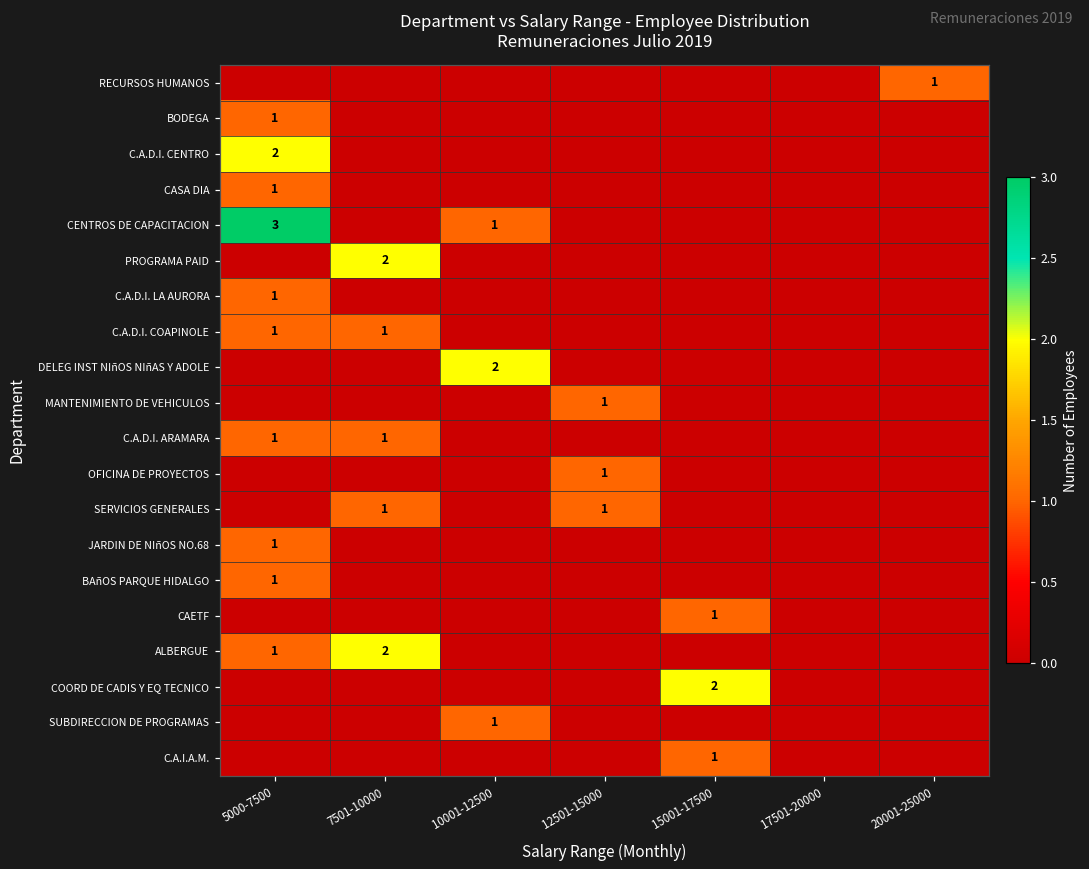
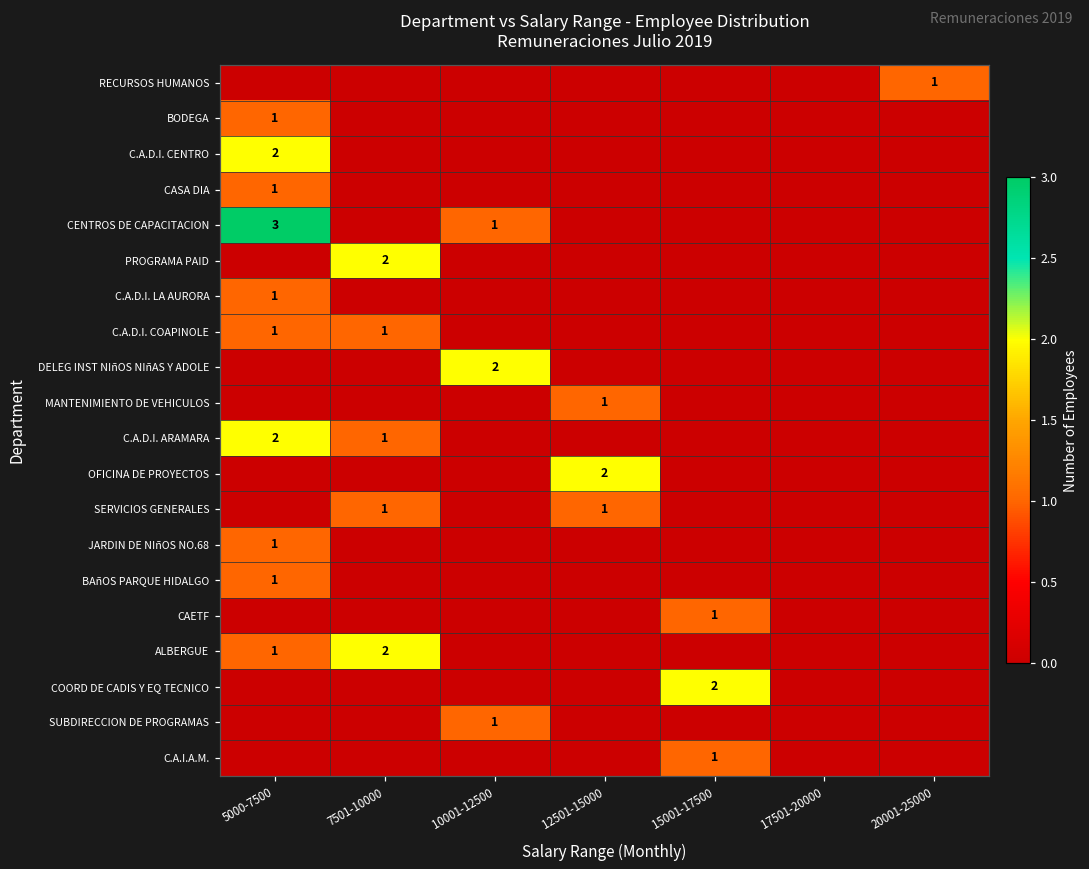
  {
    "RECURSOS HUMANOS": {
      "20001-25000": 1
    },
    "BODEGA": {
      "5000-7500": 1
    },
    "C.A.D.I. CENTRO": {
      "5000-7500": 2
    },
    "CASA DIA": {
      "5000-7500": 1
    },
    "CENTROS DE CAPACITACION": {
      "5000-7500": 3,
      "10001-12500": 1
    },
    "PROGRAMA PAID": {
      "7501-10000": 2
    },
    "C.A.D.I. LA AURORA": {
      "5000-7500": 1
    },
    "C.A.D.I. COAPINOLE": {
      "5000-7500": 1,
      "7501-10000": 1
    },
    "DELEG INST NIñOS NIñAS Y ADOLE": {
      "10001-12500": 2
    },
    "MANTENIMIENTO DE VEHICULOS": {
      "12501-15000": 1
    },
    "C.A.D.I. ARAMARA": {
-     "5000-7500": 1,
+     "5000-7500": 2,
      "7501-10000": 1
    },
    "OFICINA DE PROYECTOS": {
-     "12501-15000": 1
+     "12501-15000": 2
    },
    "SERVICIOS GENERALES": {
      "7501-10000": 1,
      "12501-15000": 1
    },
    "JARDIN DE NIñOS NO.68": {
      "5000-7500": 1
    },
    "BAñOS PARQUE HIDALGO": {
      "5000-7500": 1
    },
    "CAETF": {
      "15001-17500": 1
    },
    "ALBERGUE": {
      "5000-7500": 1,
      "7501-10000": 2
    },
    "COORD DE CADIS Y EQ TECNICO": {
      "15001-17500": 2
    },
    "SUBDIRECCION DE PROGRAMAS": {
      "10001-12500": 1
    },
    "C.A.I.A.M.": {
      "15001-17500": 1
    }
  }
